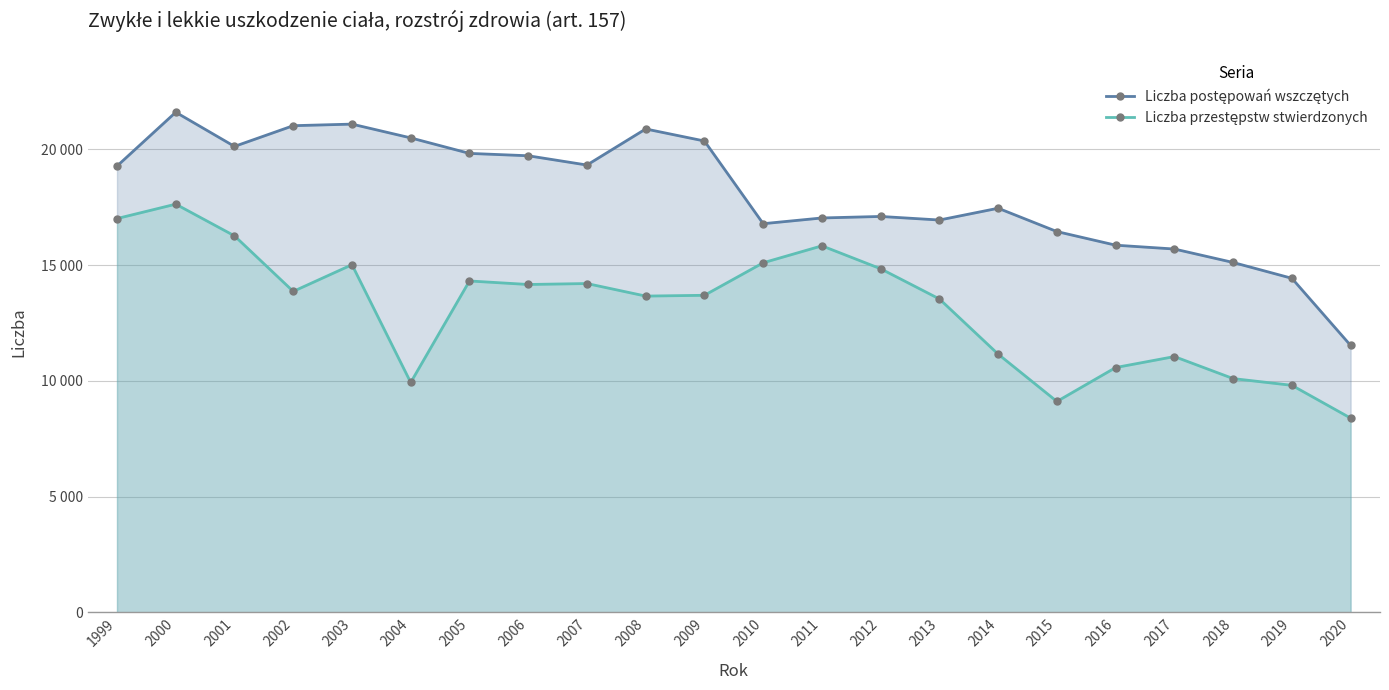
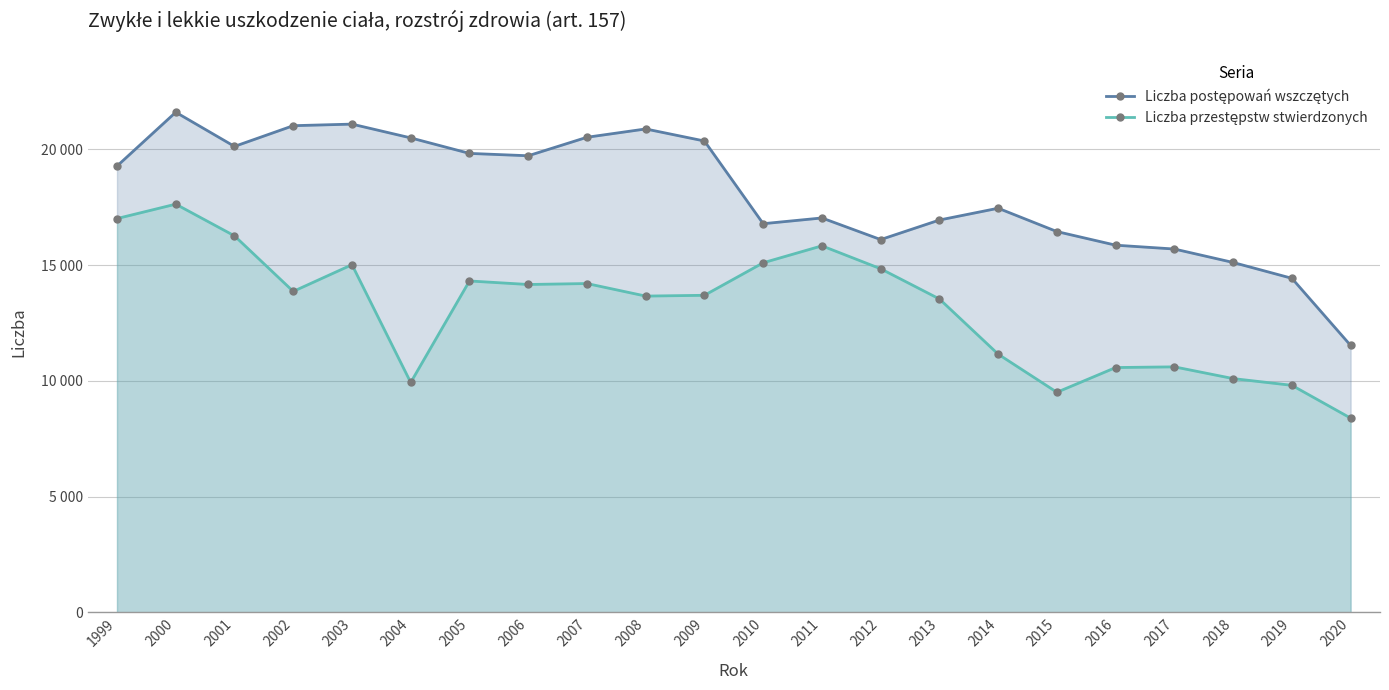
  {
    "Liczba postępowań wszczętych": {
      "1999": 19300,
      "2000": 21600,
      "2001": 20100,
      "2002": 21000,
      "2003": 21100,
      "2004": 20500,
      "2005": 19800,
      "2006": 19700,
-     "2007": 19300,
+     "2007": 20500,
      "2008": 20900,
      "2009": 20400,
      "2010": 16800,
      "2011": 17000,
-     "2012": 17100,
+     "2012": 16100,
      "2013": 17000,
      "2014": 17500,
      "2015": 16500,
      "2016": 15900,
      "2017": 15700,
      "2018": 15100,
      "2019": 14400,
      "2020": 11500
    },
    "Liczba przestępstw stwierdzonych": {
      "1999": 17000,
      "2000": 17600,
      "2001": 16300,
      "2002": 13900,
      "2003": 15000,
      "2004": 9900,
      "2005": 14300,
      "2006": 14200,
      "2007": 14200,
      "2008": 13700,
      "2009": 13700,
      "2010": 15100,
      "2011": 15800,
      "2012": 14800,
      "2013": 13500,
      "2014": 11200,
-     "2015": 9100,
+     "2015": 9500,
      "2016": 10600,
-     "2017": 11100,
+     "2017": 10600,
      "2018": 10100,
      "2019": 9800,
      "2020": 8400
    }
  }
